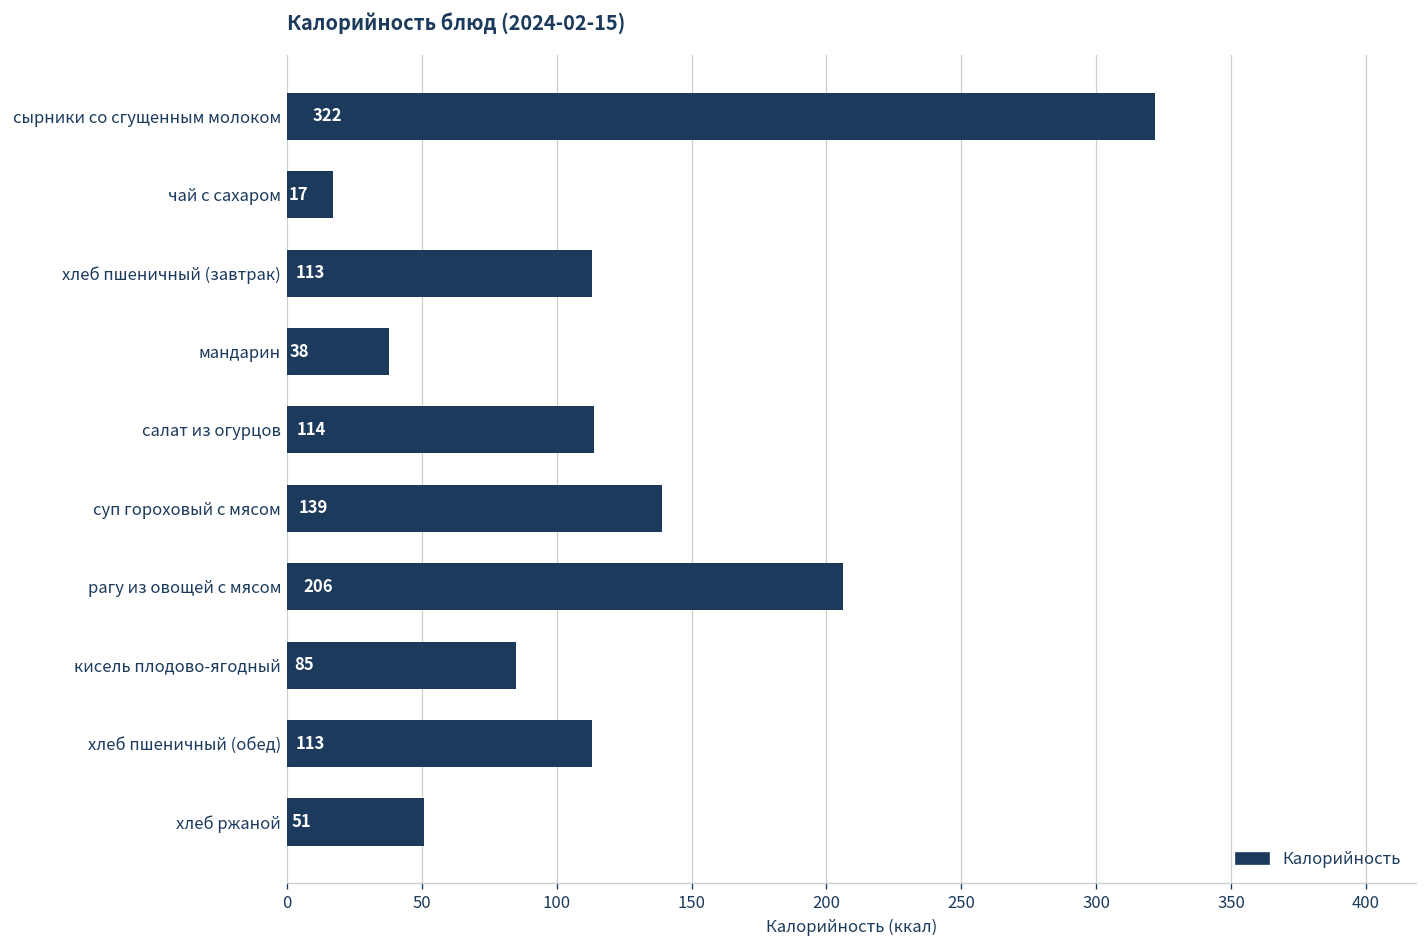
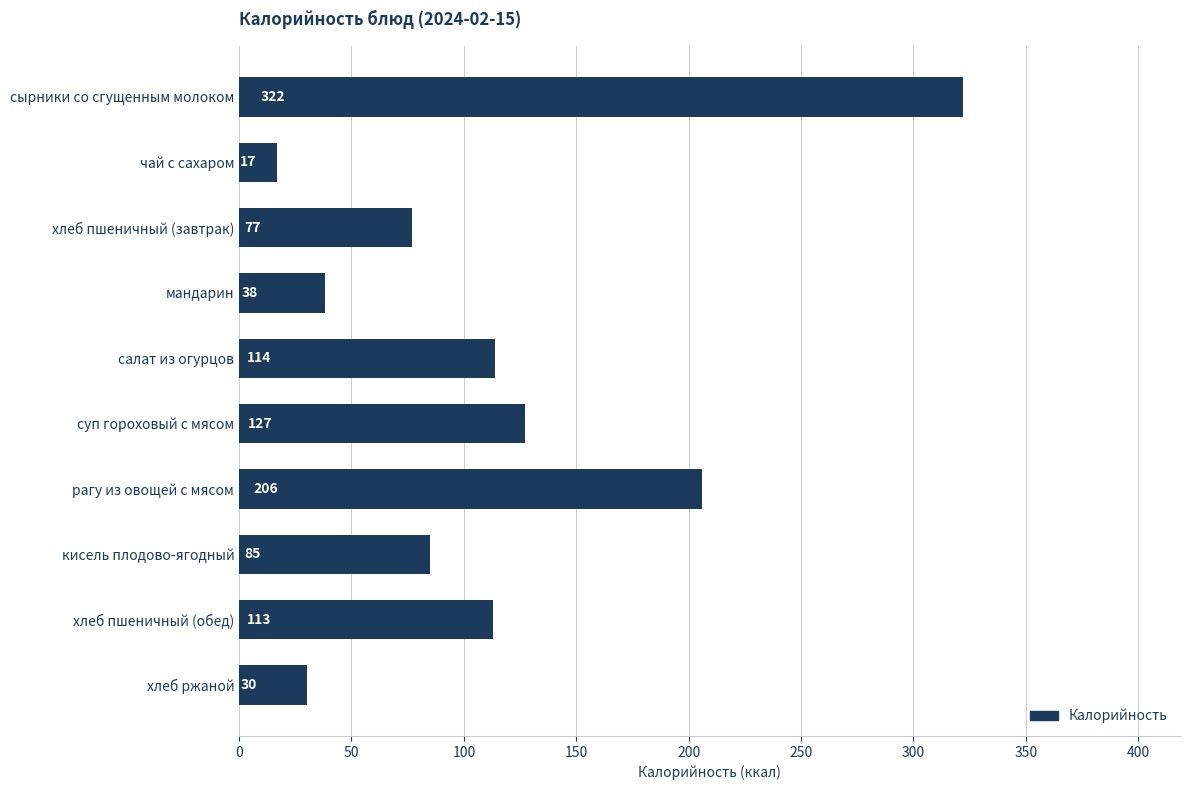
  {
    "сырники со сгущенным молоком": 322,
    "чай с сахаром": 17,
-   "хлеб пшеничный (завтрак)": 113,
+   "хлеб пшеничный (завтрак)": 77,
    "мандарин": 38,
    "салат из огурцов": 114,
-   "суп гороховый с мясом": 139,
+   "суп гороховый с мясом": 127,
    "рагу из овощей с мясом": 206,
    "кисель плодово-ягодный": 85,
    "хлеб пшеничный (обед)": 113,
-   "хлеб ржаной": 51
+   "хлеб ржаной": 30
  }
